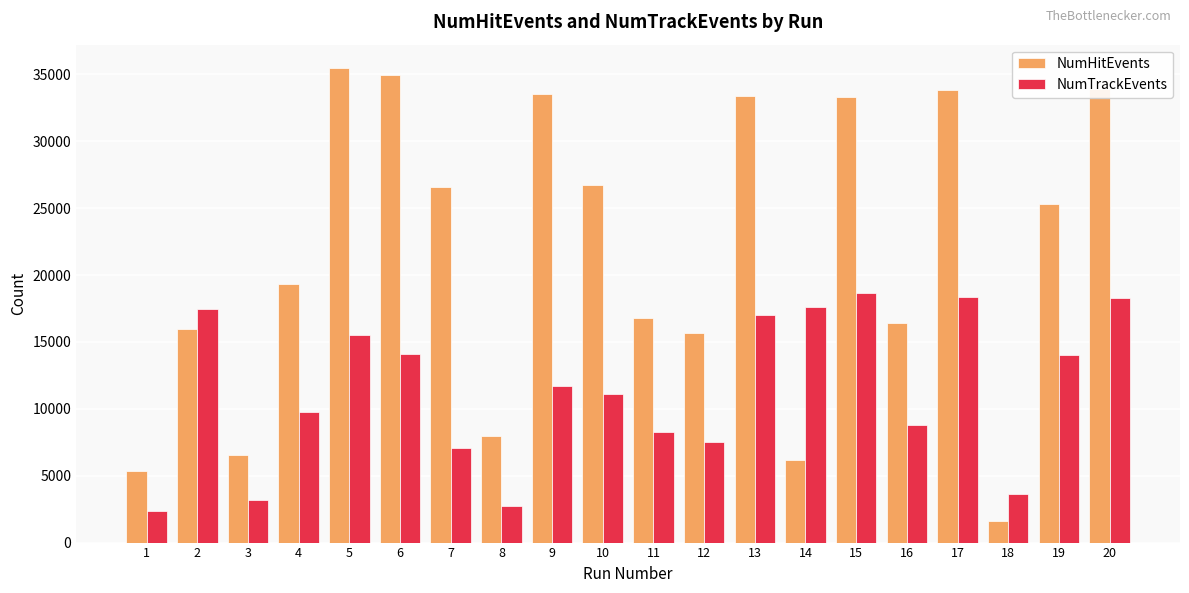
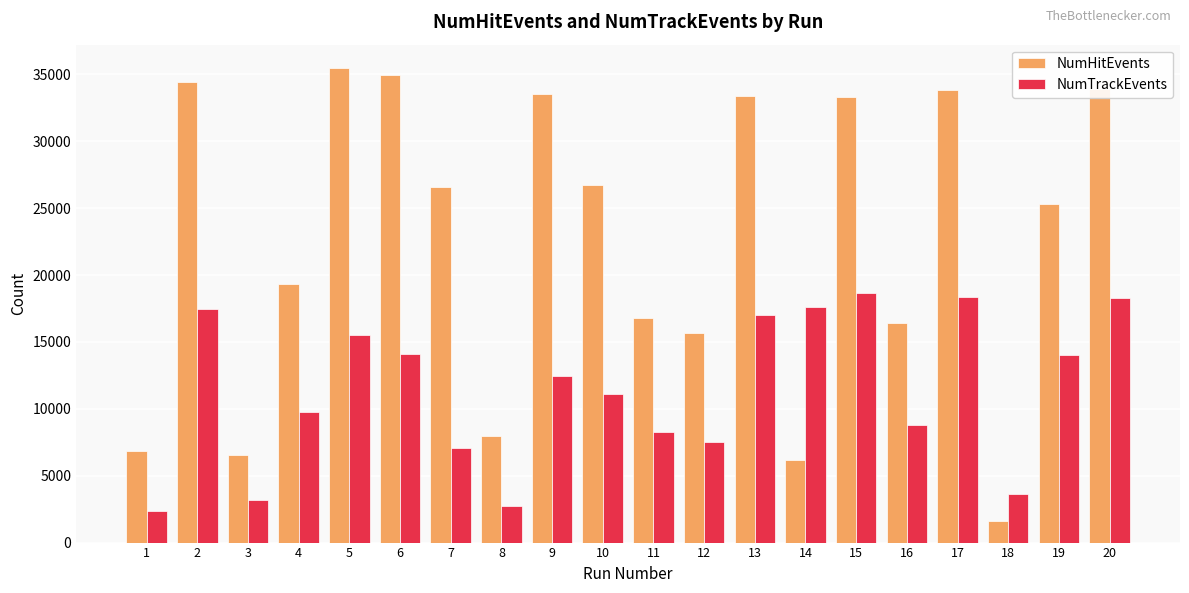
  {
    "NumHitEvents": {
-     "1": 5400,
-     "2": 16000,
+     "1": 6800,
+     "2": 34400,
      "3": 6600,
      "4": 19400,
      "5": 35500,
      "6": 35000,
      "7": 26600,
      "8": 8000,
      "9": 33500,
      "10": 26700,
      "11": 16800,
      "12": 15700,
      "13": 33400,
      "14": 6200,
      "15": 33300,
      "16": 16400,
      "17": 33900,
      "18": 1600,
      "19": 25300
    },
    "NumTrackEvents": {
      "1": 2400,
      "2": 17400,
      "3": 3200,
      "4": 9800,
      "5": 15500,
      "6": 14100,
      "7": 7100,
      "8": 2700,
-     "9": 11700,
+     "9": 12500,
      "10": 11100,
      "11": 8200,
      "12": 7500,
      "13": 17000,
      "14": 17600,
      "15": 18700,
      "16": 8800,
      "17": 18400,
      "18": 3600,
      "19": 14100,
      "20": 18300
    }
  }
